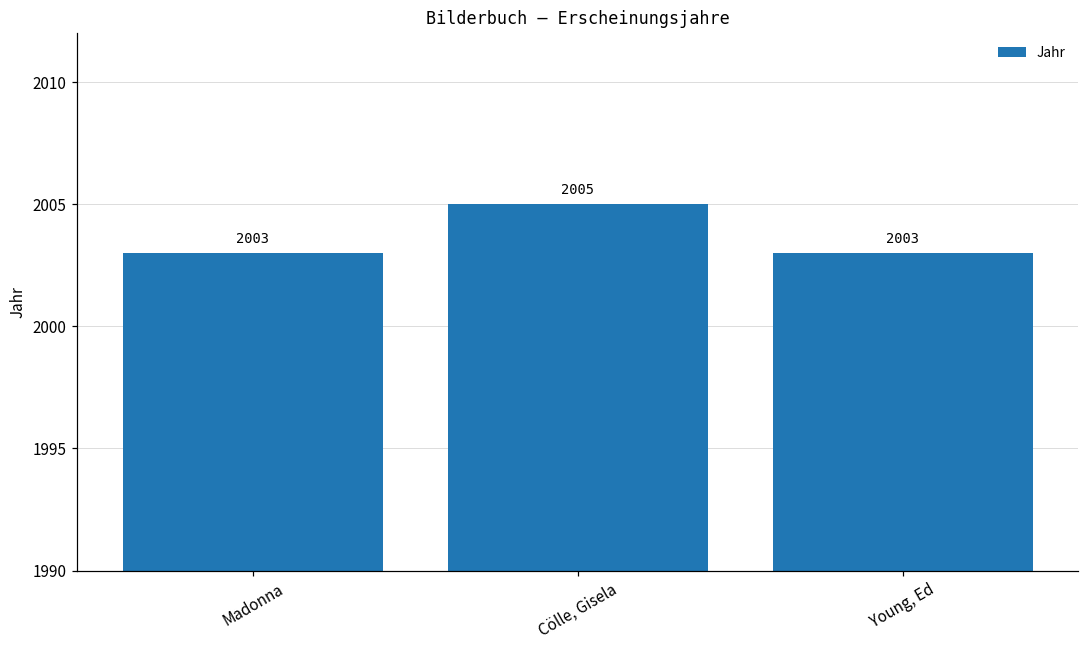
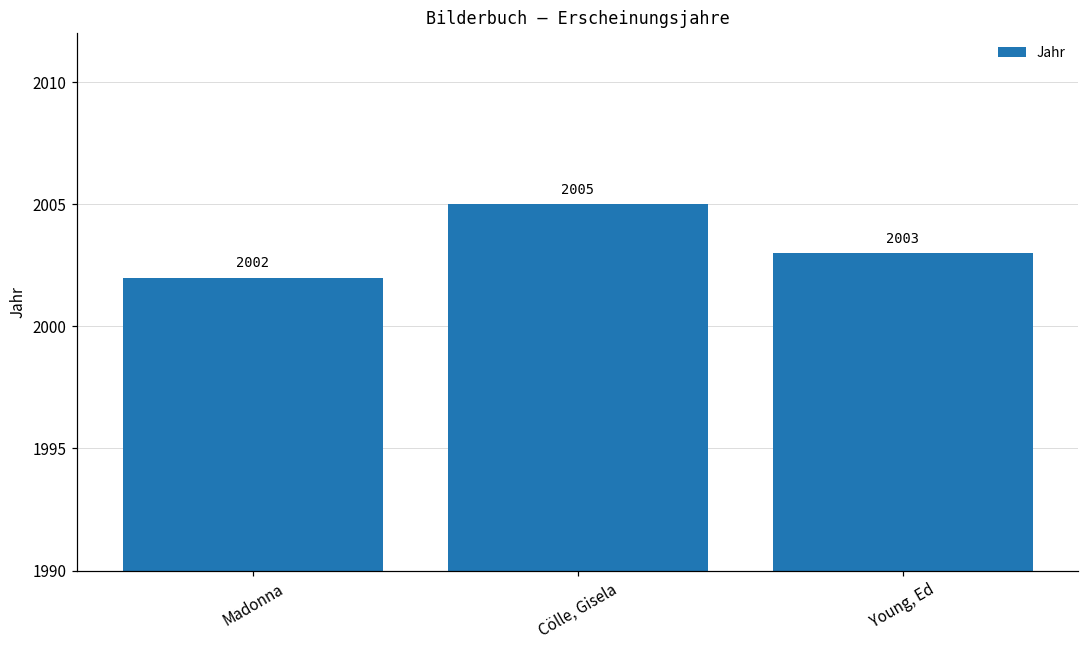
  {
-   "Madonna": 2003,
+   "Madonna": 2002,
    "Cölle, Gisela": 2005,
    "Young, Ed": 2003
  }
